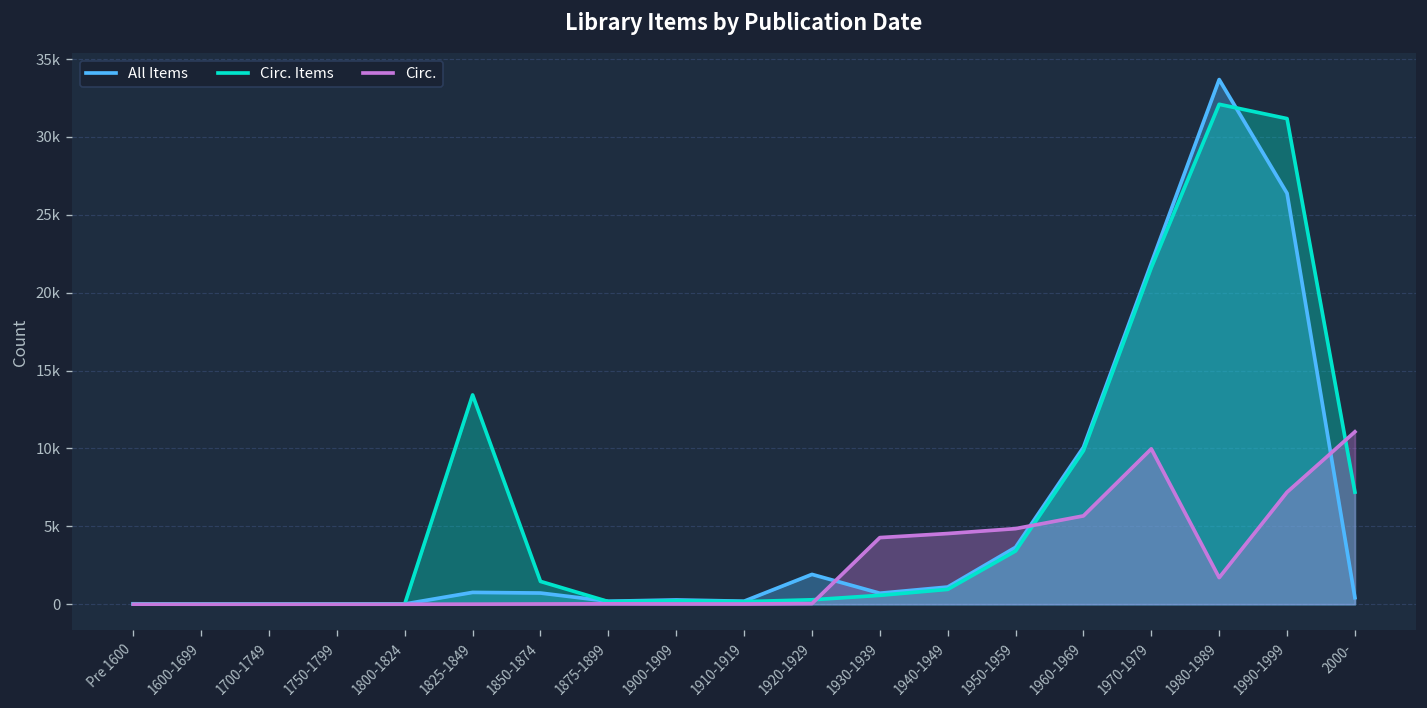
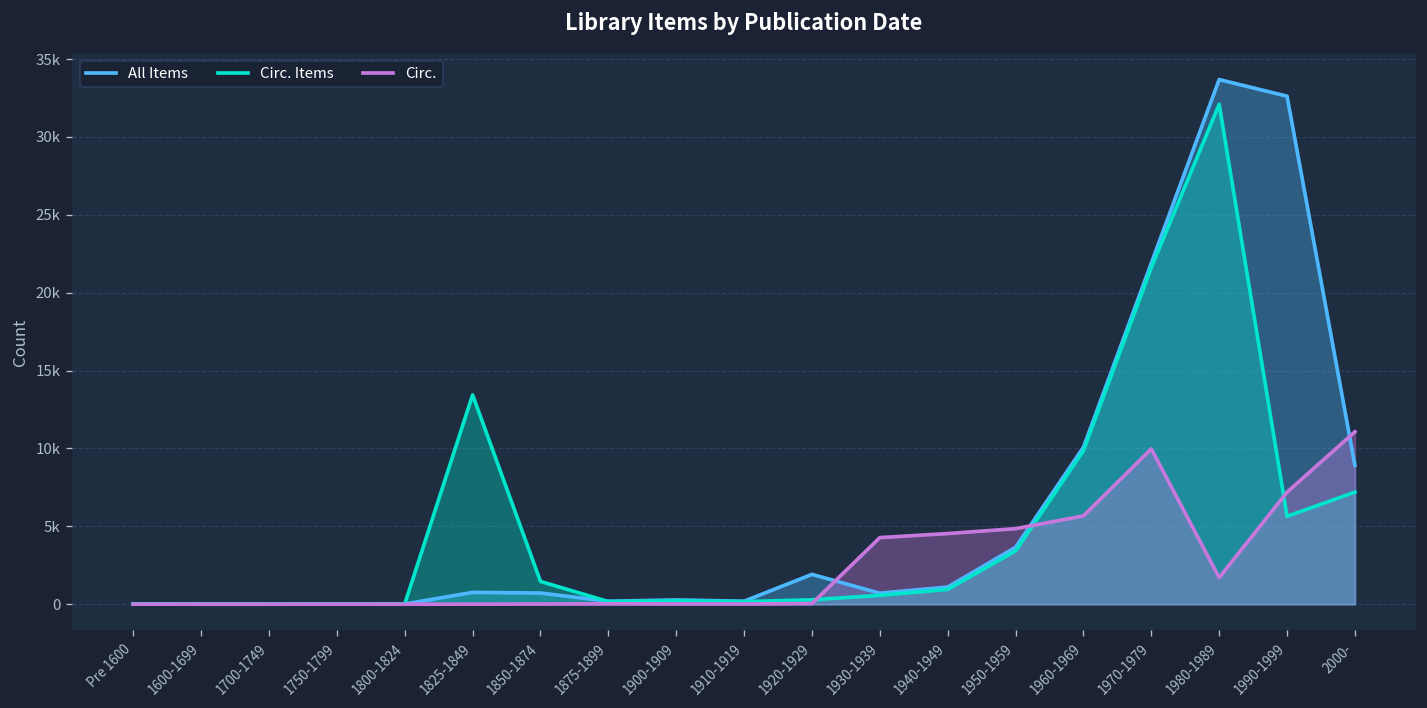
  {
    "All Items": {
      "1825-1849": 800,
      "1850-1874": 700,
      "1920-1929": 1900,
      "1950-1959": 3700,
      "1960-1969": 10100,
      "1970-1979": 21900,
      "1980-1989": 33700,
-     "1990-1999": 26400,
-     "2000-": 400
+     "1990-1999": 32600,
+     "2000-": 8900
    },
    "Circ. Items": {
      "1825-1849": 13400,
      "1850-1874": 1500,
      "1920-1929": 300,
      "1950-1959": 3400,
      "1960-1969": 9900,
      "1970-1979": 21600,
      "1980-1989": 32100,
-     "1990-1999": 31200,
+     "1990-1999": 5600,
      "2000-": 7200
    },
    "Circ.": {
      "1825-1849": 0,
      "1850-1874": 0,
      "1900-1909": 0,
      "1920-1929": 0,
      "1930-1939": 4300,
      "1940-1949": 4500,
      "1950-1959": 4900,
      "1960-1969": 5700,
      "1970-1979": 10000,
      "1980-1989": 1700,
      "1990-1999": 7200,
      "2000-": 11100
    }
  }
